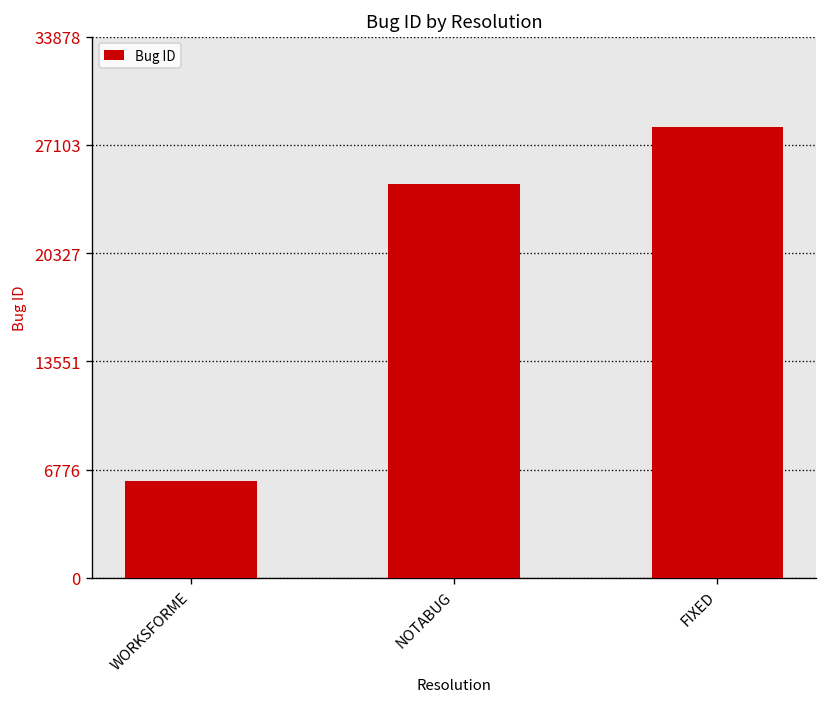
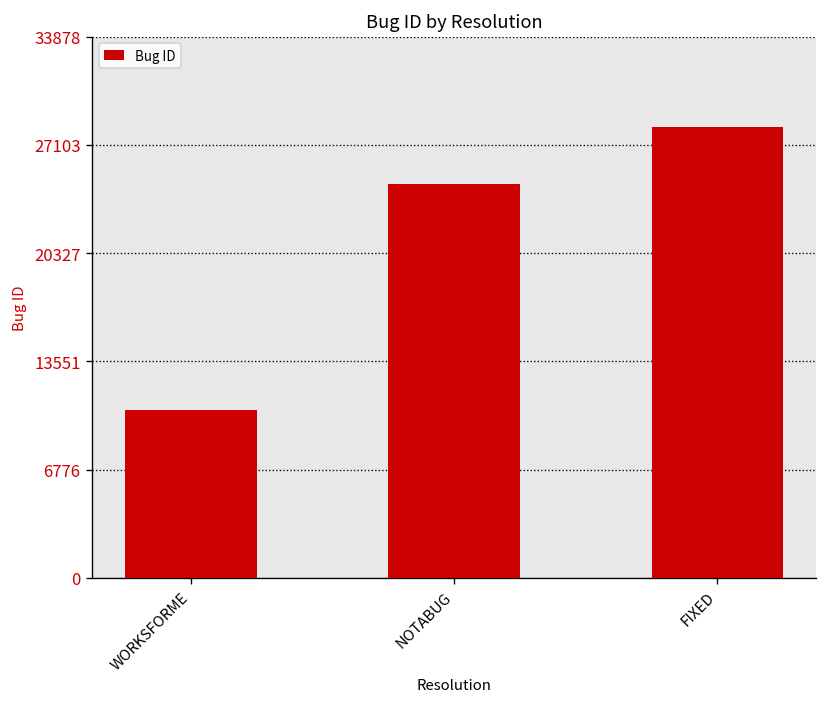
  {
-   "WORKSFORME": 6100,
+   "WORKSFORME": 10500,
    "NOTABUG": 24700,
    "FIXED": 28200
  }
